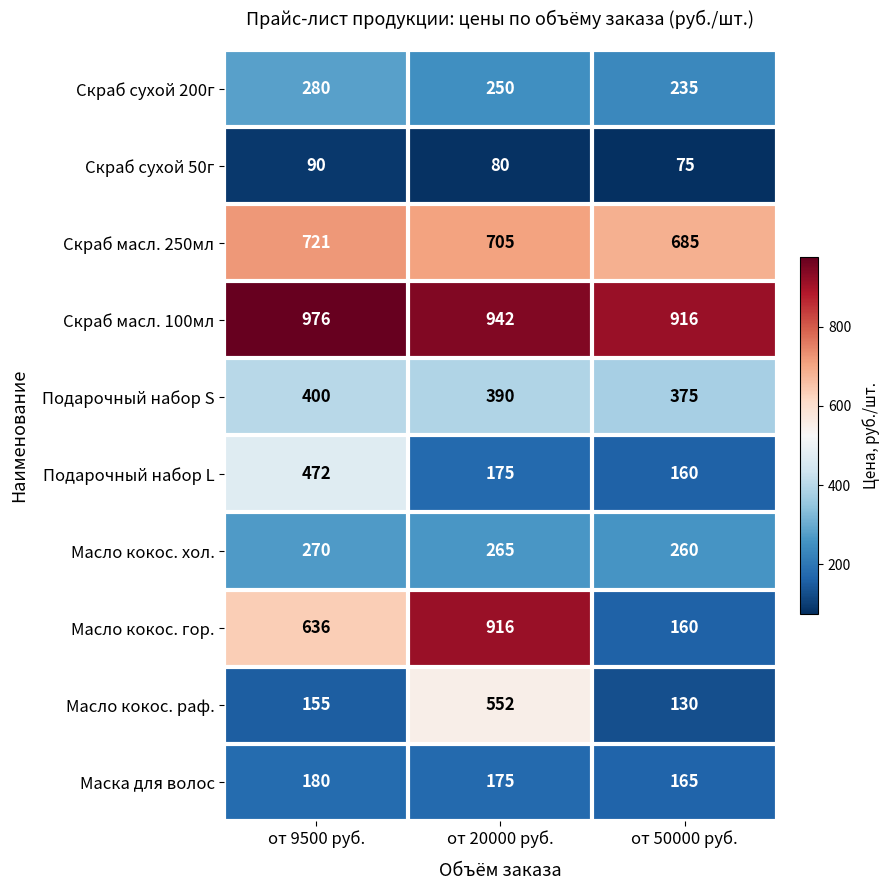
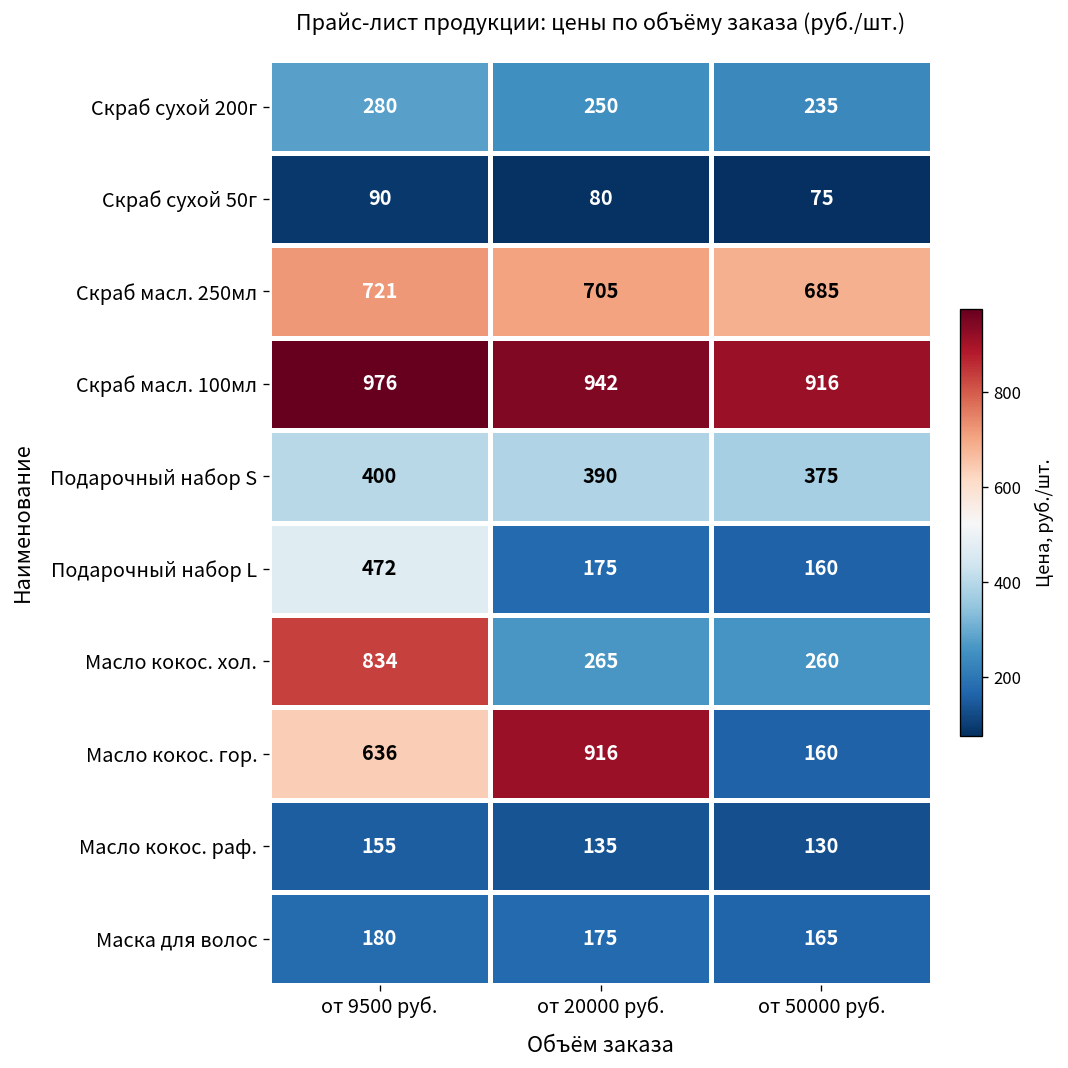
  {
    "Скраб сухой 200г": {
      "от 9500 руб.": 280,
      "от 20000 руб.": 250,
      "от 50000 руб.": 235
    },
    "Скраб сухой 50г": {
      "от 9500 руб.": 90,
      "от 20000 руб.": 80,
      "от 50000 руб.": 75
    },
    "Скраб масл. 250мл": {
      "от 9500 руб.": 721,
      "от 20000 руб.": 705,
      "от 50000 руб.": 685
    },
    "Скраб масл. 100мл": {
      "от 9500 руб.": 976,
      "от 20000 руб.": 942,
      "от 50000 руб.": 916
    },
    "Подарочный набор S": {
      "от 9500 руб.": 400,
      "от 20000 руб.": 390,
      "от 50000 руб.": 375
    },
    "Подарочный набор L": {
      "от 9500 руб.": 472,
      "от 20000 руб.": 175,
      "от 50000 руб.": 160
    },
    "Масло кокос. хол.": {
-     "от 9500 руб.": 270,
+     "от 9500 руб.": 834,
      "от 20000 руб.": 265,
      "от 50000 руб.": 260
    },
    "Масло кокос. гор.": {
      "от 9500 руб.": 636,
      "от 20000 руб.": 916,
      "от 50000 руб.": 160
    },
    "Масло кокос. раф.": {
      "от 9500 руб.": 155,
-     "от 20000 руб.": 552,
+     "от 20000 руб.": 135,
      "от 50000 руб.": 130
    },
    "Маска для волос": {
      "от 9500 руб.": 180,
      "от 20000 руб.": 175,
      "от 50000 руб.": 165
    }
  }
